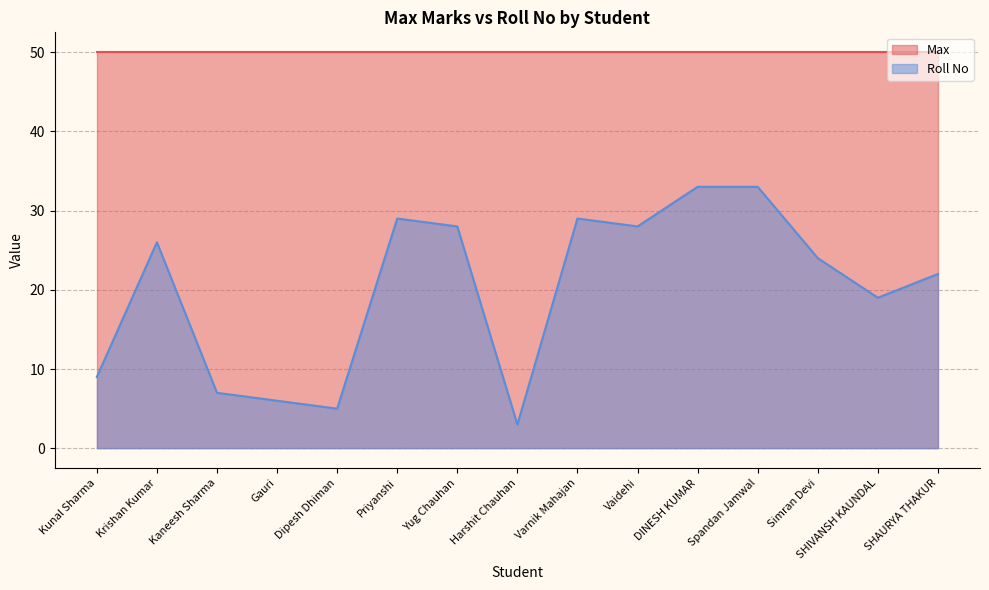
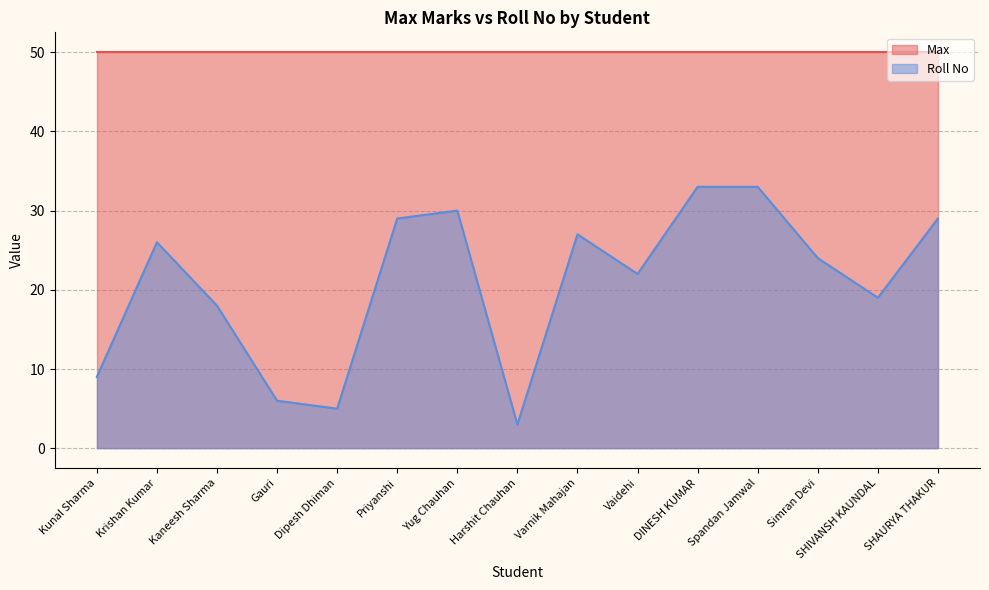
  {
    "Max": {
      "Kunal Sharma": 50,
      "Krishan Kumar": 50,
      "Kaneesh Sharma": 50,
      "Gauri": 50,
      "Dipesh Dhiman": 50,
      "Priyanshi": 50,
      "Yug Chauhan": 50,
      "Harshit Chauhan": 50,
      "Varnik Mahajan": 50,
      "Vaidehi": 50,
      "DINESH KUMAR": 50,
      "Spandan Jamwal": 50,
      "Simran Devi": 50,
      "SHIVANSH KAUNDAL": 50
    },
    "Roll No": {
      "Kunal Sharma": 9,
      "Krishan Kumar": 26,
-     "Kaneesh Sharma": 7,
+     "Kaneesh Sharma": 18,
      "Gauri": 6,
      "Dipesh Dhiman": 5,
      "Priyanshi": 29,
-     "Yug Chauhan": 28,
+     "Yug Chauhan": 30,
      "Harshit Chauhan": 3,
-     "Varnik Mahajan": 29,
-     "Vaidehi": 28,
+     "Varnik Mahajan": 27,
+     "Vaidehi": 22,
      "DINESH KUMAR": 33,
      "Spandan Jamwal": 33,
      "Simran Devi": 24,
      "SHIVANSH KAUNDAL": 19,
-     "SHAURYA THAKUR": 22
+     "SHAURYA THAKUR": 29
    }
  }
